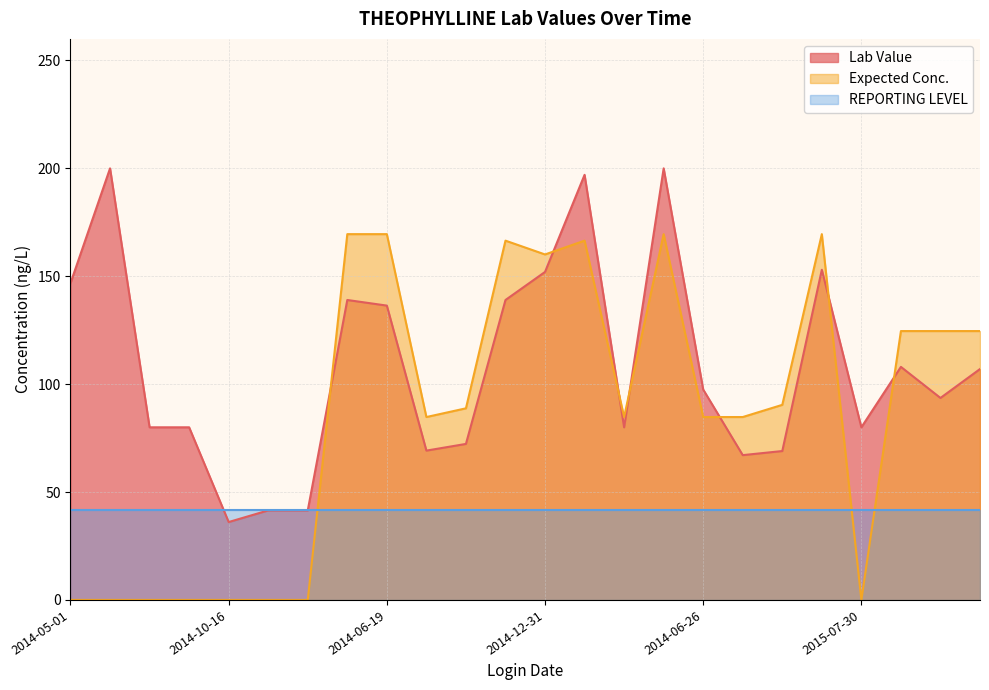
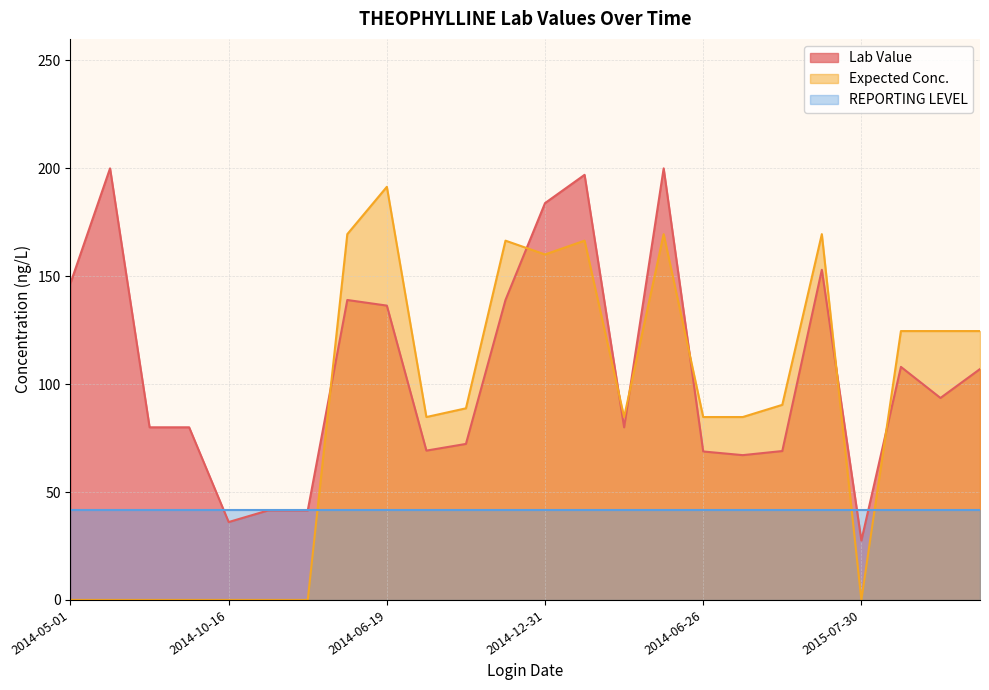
  {
    "Lab Value": {
      "2014-05-01": 147,
      "2014-10-16": 36,
      "2014-06-19": 136,
-     "2014-12-31": 152,
-     "2014-06-26": 98,
-     "2015-07-30": 80
+     "2014-12-31": 184,
+     "2014-06-26": 69,
+     "2015-07-30": 28
    },
    "Expected Conc.": {
      "2014-05-01": 0,
      "2014-10-16": 0,
-     "2014-06-19": 170,
+     "2014-06-19": 191,
      "2014-12-31": 160,
      "2014-06-26": 85,
      "2015-07-30": 0
    },
    "REPORTING LEVEL": {
      "2014-05-01": 42,
      "2014-10-16": 42,
      "2014-06-19": 42,
      "2014-12-31": 42,
      "2014-06-26": 42,
      "2015-07-30": 42
    }
  }
